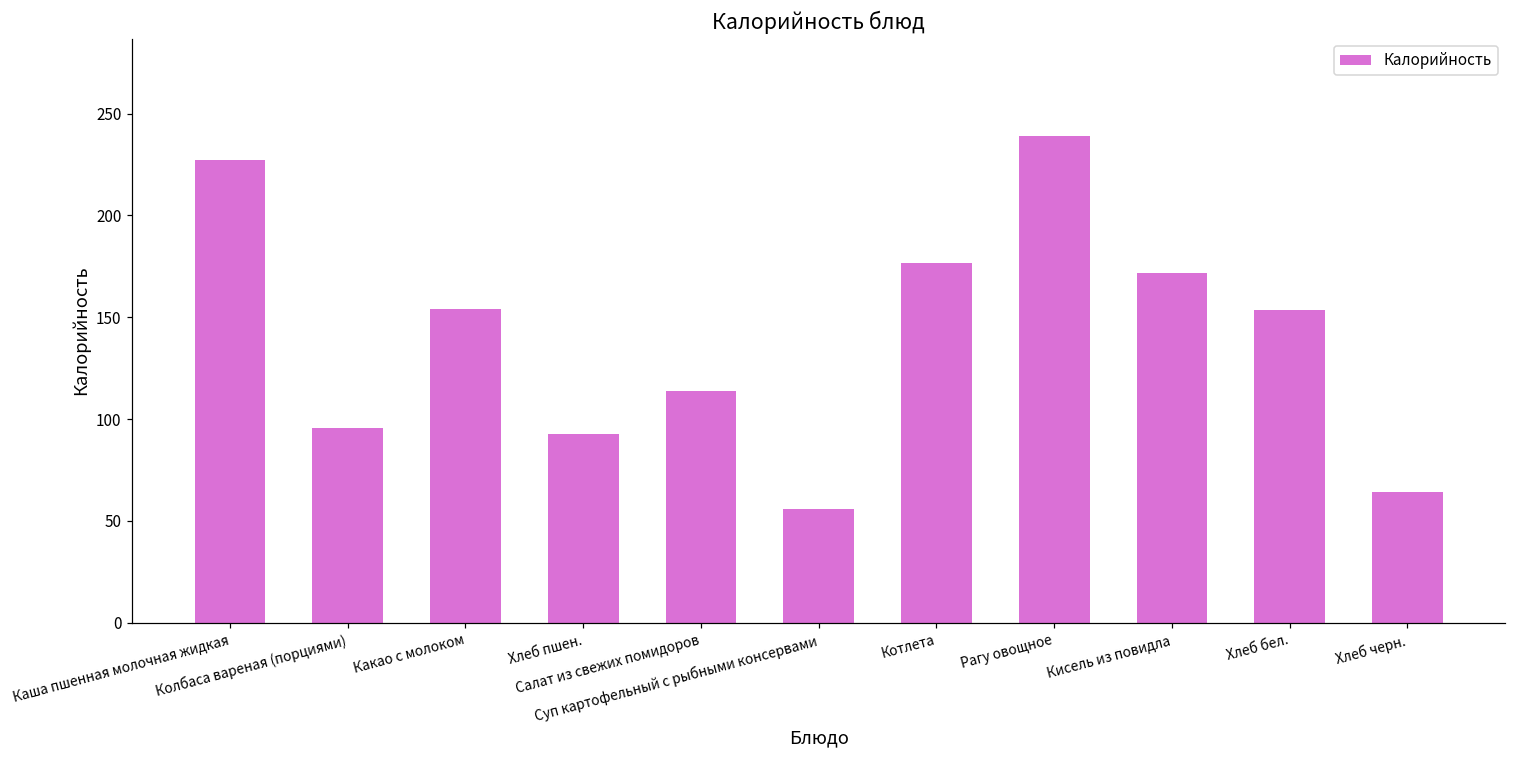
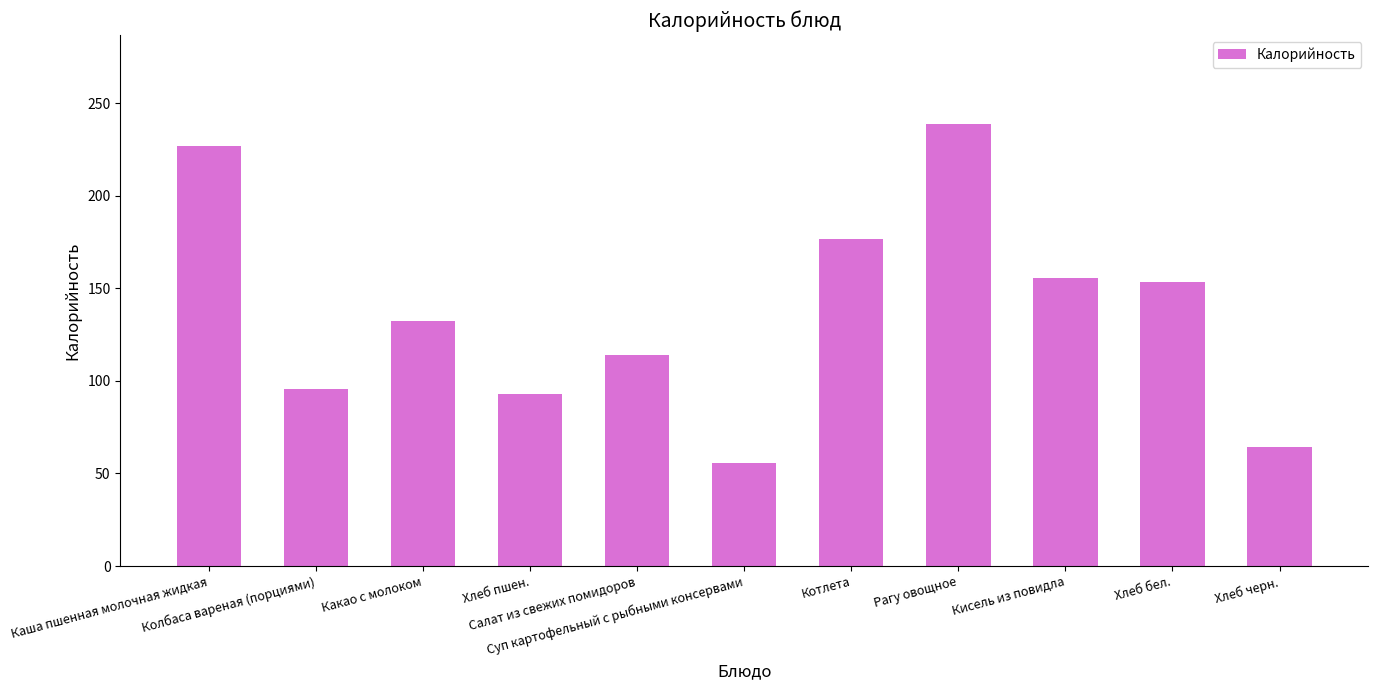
  {
    "Каша пшенная молочная жидкая": 227,
    "Колбаса вареная (порциями)": 96,
-   "Какао с молоком": 154,
+   "Какао с молоком": 132,
    "Хлеб пшен.": 93,
    "Салат из свежих помидоров": 114,
    "Суп картофельный с рыбными консервами": 56,
    "Котлета": 177,
    "Рагу овощное": 239,
-   "Кисель из повидла": 172,
+   "Кисель из повидла": 155,
    "Хлеб бел.": 153,
    "Хлеб черн.": 64
  }
